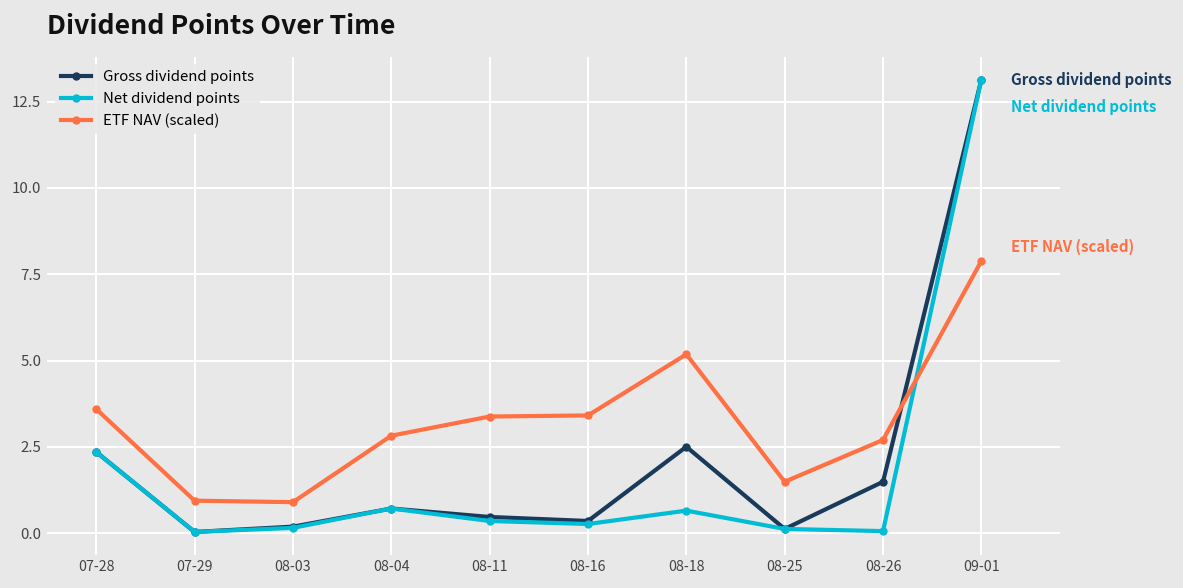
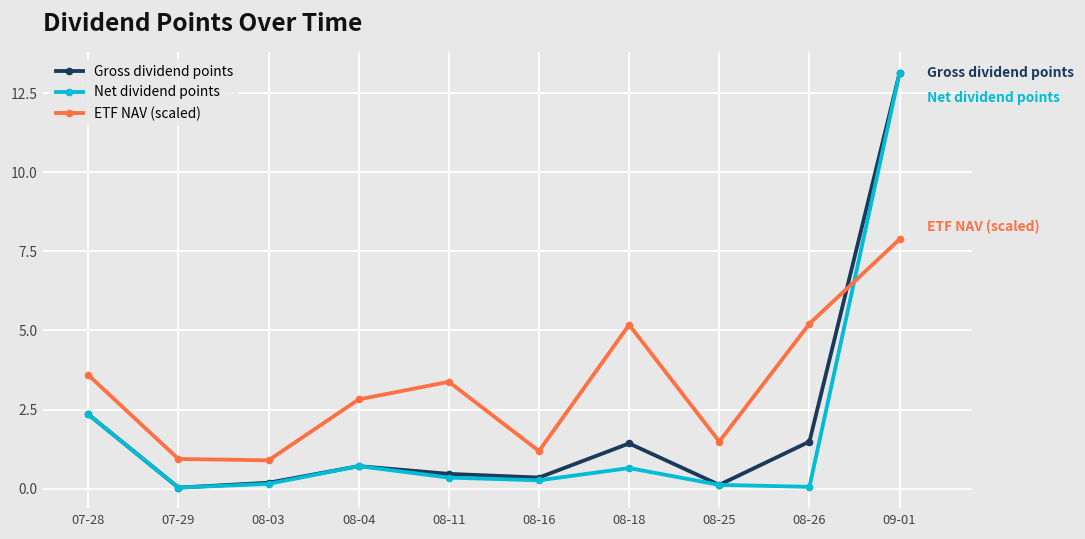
  {
    "Gross dividend points": {
      "08-11": 0.5,
-     "08-18": 2.5,
+     "08-18": 1.4,
      "08-26": 1.5
    },
    "Net dividend points": {
      "08-11": 0.3,
      "08-18": 0.7,
      "08-26": 0.1
    },
    "ETF NAV (scaled)": {
      "07-28": 3.6,
      "07-29": 0.9,
      "08-03": 0.9,
      "08-04": 2.8,
      "08-11": 3.4,
-     "08-16": 3.4,
+     "08-16": 1.2,
      "08-18": 5.2,
      "08-25": 1.5,
-     "08-26": 2.7,
+     "08-26": 5.2,
      "09-01": 7.9
    }
  }
